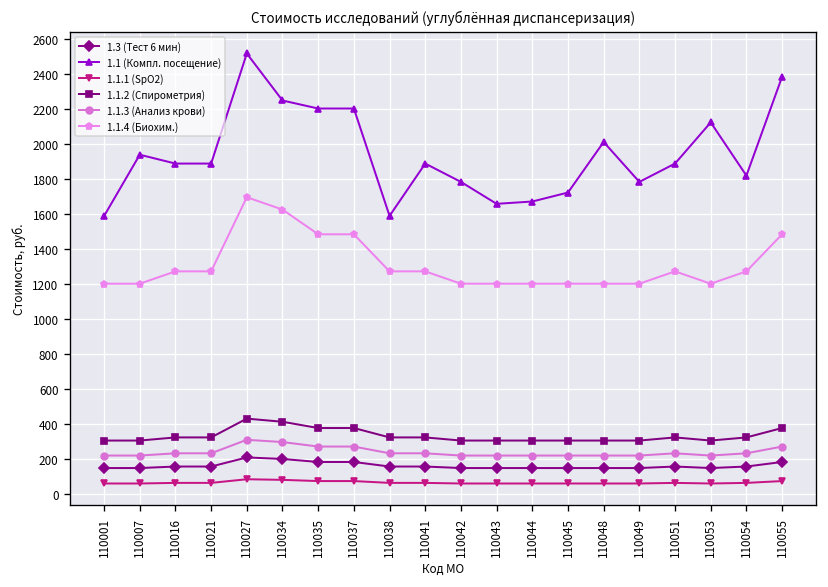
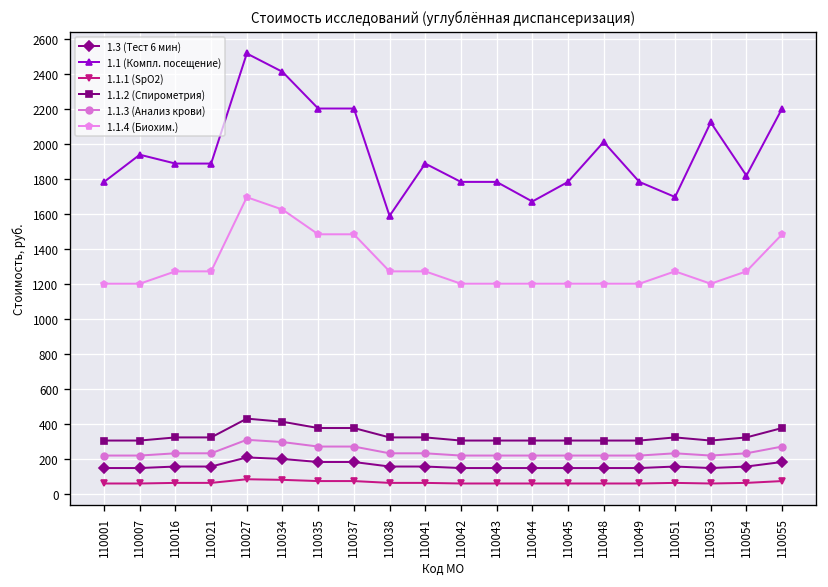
  {
    "1.1 (Компл. посещение)": {
-     "110001": 1590,
+     "110001": 1780,
      "110007": 1940,
      "110016": 1890,
      "110021": 1890,
      "110027": 2520,
-     "110034": 2250,
+     "110034": 2410,
      "110035": 2200,
      "110037": 2200,
      "110038": 1590,
      "110041": 1890,
      "110042": 1780,
-     "110043": 1660,
+     "110043": 1780,
      "110044": 1670,
-     "110045": 1720,
+     "110045": 1780,
      "110048": 2010,
      "110049": 1780,
-     "110051": 1890,
+     "110051": 1700,
      "110053": 2130,
      "110054": 1820,
-     "110055": 2390
+     "110055": 2200
    },
    "1.1.1 (SpO2)": {
      "110001": 60,
      "110007": 60,
      "110016": 60,
      "110021": 60,
      "110027": 80,
      "110034": 80,
      "110035": 70,
      "110037": 70,
      "110038": 60,
      "110041": 60,
      "110042": 60,
      "110043": 60,
      "110044": 60,
      "110045": 60,
      "110048": 60,
      "110049": 60,
      "110051": 60,
      "110053": 60,
      "110054": 60,
      "110055": 70
    }
  }
